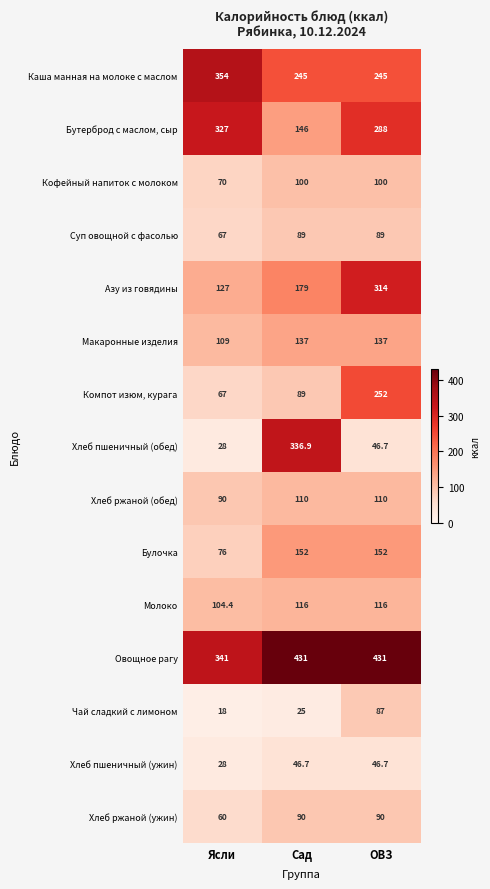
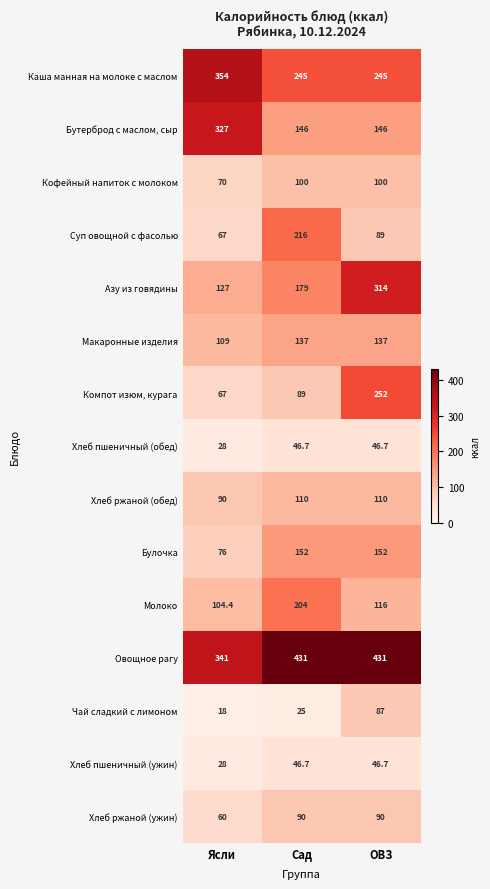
  {
    "Каша манная на молоке с маслом": {
      "Ясли": 354,
      "Сад": 245,
      "ОВЗ": 245
    },
    "Бутерброд с маслом, сыр": {
      "Ясли": 327,
      "Сад": 146,
-     "ОВЗ": 288
+     "ОВЗ": 146
    },
    "Кофейный напиток с молоком": {
      "Ясли": 70,
      "Сад": 100,
      "ОВЗ": 100
    },
    "Суп овощной с фасолью": {
      "Ясли": 67,
-     "Сад": 89,
+     "Сад": 216,
      "ОВЗ": 89
    },
    "Азу из говядины": {
      "Ясли": 127,
      "Сад": 179,
      "ОВЗ": 314
    },
    "Макаронные изделия": {
      "Ясли": 109,
      "Сад": 137,
      "ОВЗ": 137
    },
    "Компот изюм, курага": {
      "Ясли": 67,
      "Сад": 89,
      "ОВЗ": 252
    },
    "Хлеб пшеничный (обед)": {
      "Ясли": 28,
-     "Сад": 336.9,
+     "Сад": 46.7,
      "ОВЗ": 46.7
    },
    "Хлеб ржаной (обед)": {
      "Ясли": 90,
      "Сад": 110,
      "ОВЗ": 110
    },
    "Булочка": {
      "Ясли": 76,
      "Сад": 152,
      "ОВЗ": 152
    },
    "Молоко": {
      "Ясли": 104.4,
-     "Сад": 116,
+     "Сад": 204,
      "ОВЗ": 116
    },
    "Овощное рагу": {
      "Ясли": 341,
      "Сад": 431,
      "ОВЗ": 431
    },
    "Чай сладкий с лимоном": {
      "Ясли": 18,
      "Сад": 25,
      "ОВЗ": 87
    },
    "Хлеб пшеничный (ужин)": {
      "Ясли": 28,
      "Сад": 46.7,
      "ОВЗ": 46.7
    },
    "Хлеб ржаной (ужин)": {
      "Ясли": 60,
      "Сад": 90,
      "ОВЗ": 90
    }
  }
